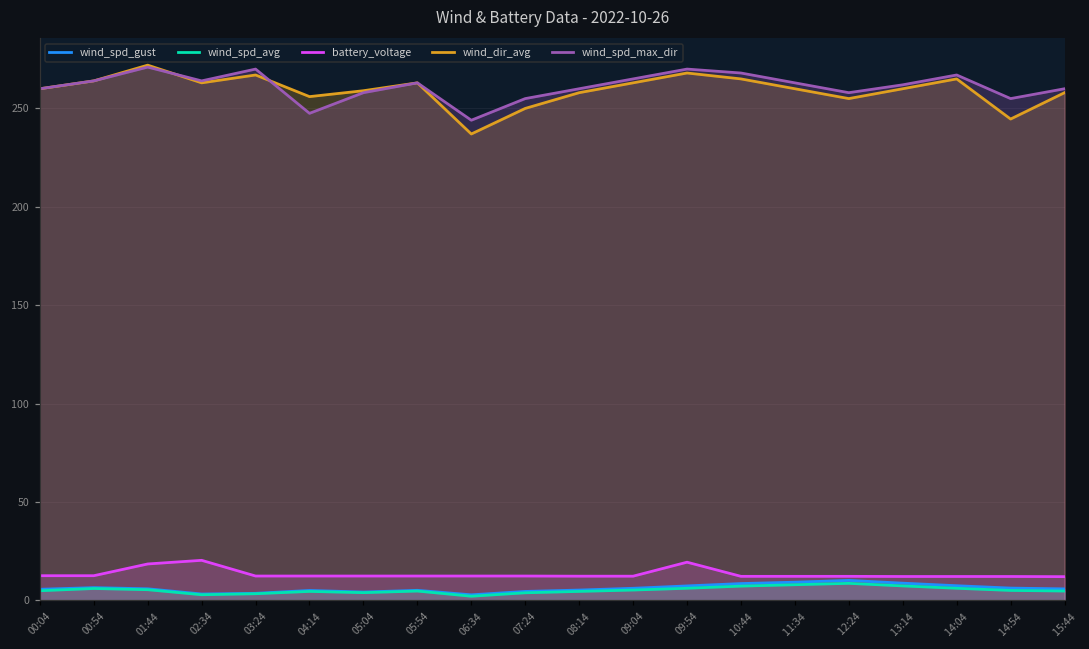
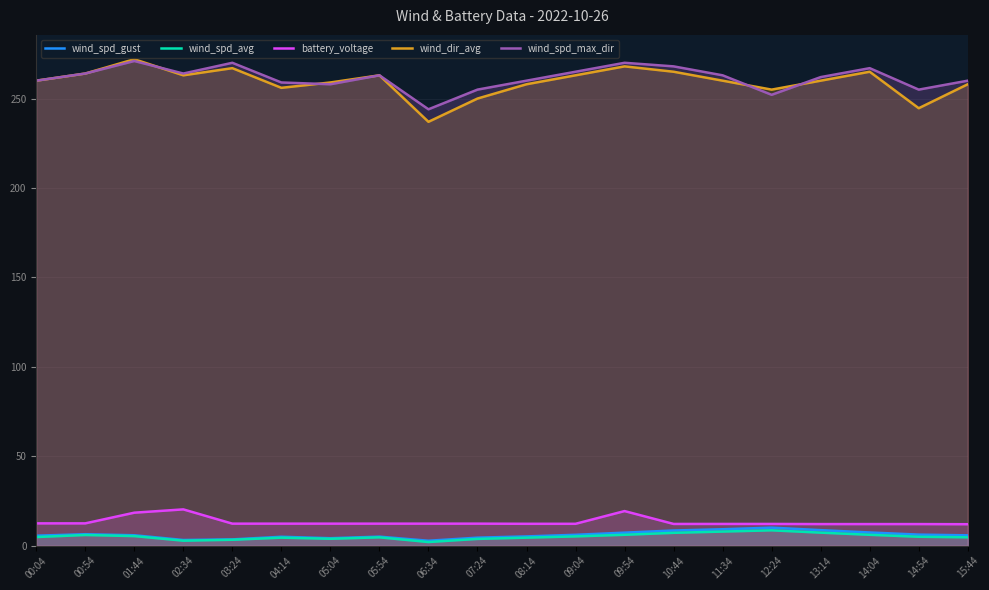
  {
    "wind_spd_gust": {
      "12:24": 10
    },
    "wind_spd_avg": {
      "12:24": 9
    },
    "battery_voltage": {
      "00:04": 12,
      "00:54": 12,
      "01:44": 18,
      "02:34": 20,
      "03:24": 12,
      "04:14": 12,
      "05:04": 12,
      "05:54": 12,
      "06:34": 12,
      "07:24": 12,
      "08:14": 12,
      "09:04": 12,
      "09:54": 19,
      "10:44": 12,
      "11:34": 12,
      "12:24": 12,
      "13:14": 12,
      "14:04": 12,
      "14:54": 12,
      "15:44": 12
    },
    "wind_dir_avg": {
      "03:24": 267,
      "04:14": 256,
      "06:34": 237,
      "07:24": 250,
      "08:14": 258,
      "09:04": 263,
      "09:54": 268,
      "10:44": 265,
      "11:34": 260,
      "12:24": 255,
      "13:14": 260,
      "14:04": 265,
      "14:54": 245,
      "15:44": 258
    },
    "wind_spd_max_dir": {
      "03:24": 270,
-     "04:14": 248,
+     "04:14": 259,
      "06:34": 244,
      "07:24": 255,
      "08:14": 260,
      "09:04": 265,
      "09:54": 270,
      "10:44": 268,
      "11:34": 263,
-     "12:24": 258,
+     "12:24": 252,
      "13:14": 262,
      "14:04": 267,
      "14:54": 255,
      "15:44": 260
    }
  }
